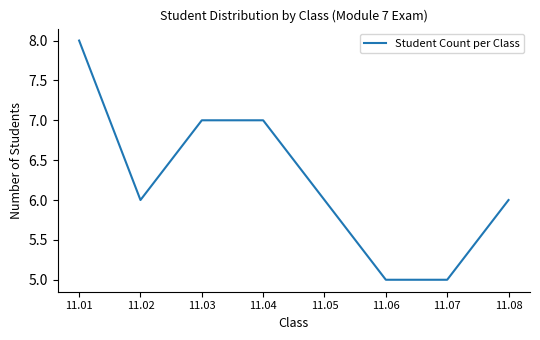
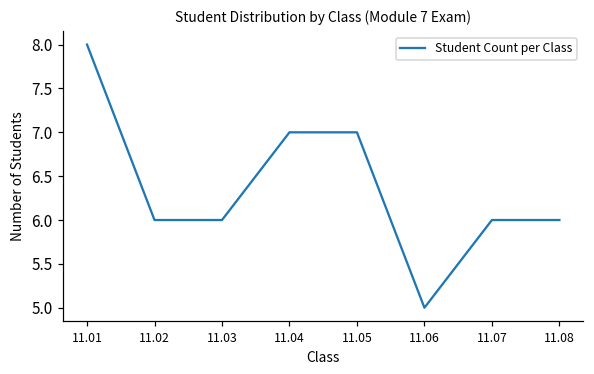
  {
    "11.01": 8,
    "11.02": 6,
-   "11.03": 7,
+   "11.03": 6,
    "11.04": 7,
-   "11.05": 6,
+   "11.05": 7,
    "11.06": 5,
-   "11.07": 5,
+   "11.07": 6,
    "11.08": 6
  }
